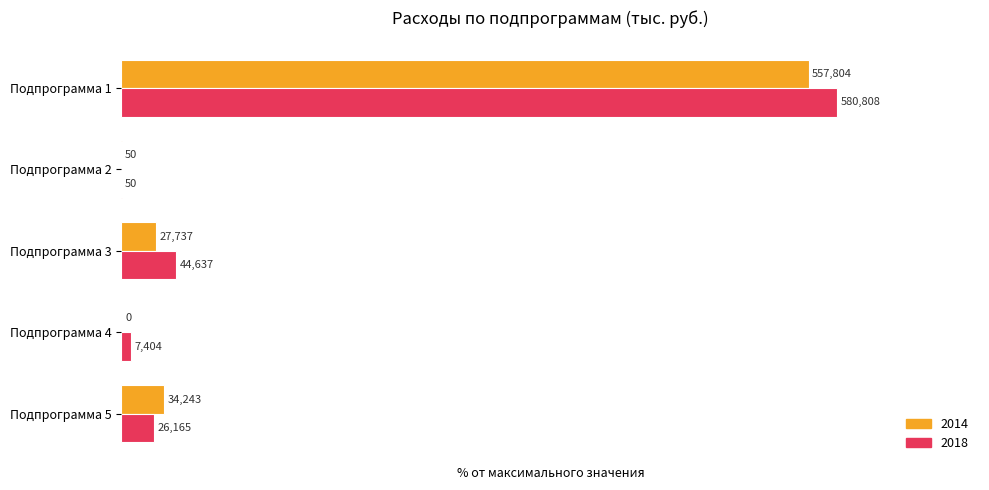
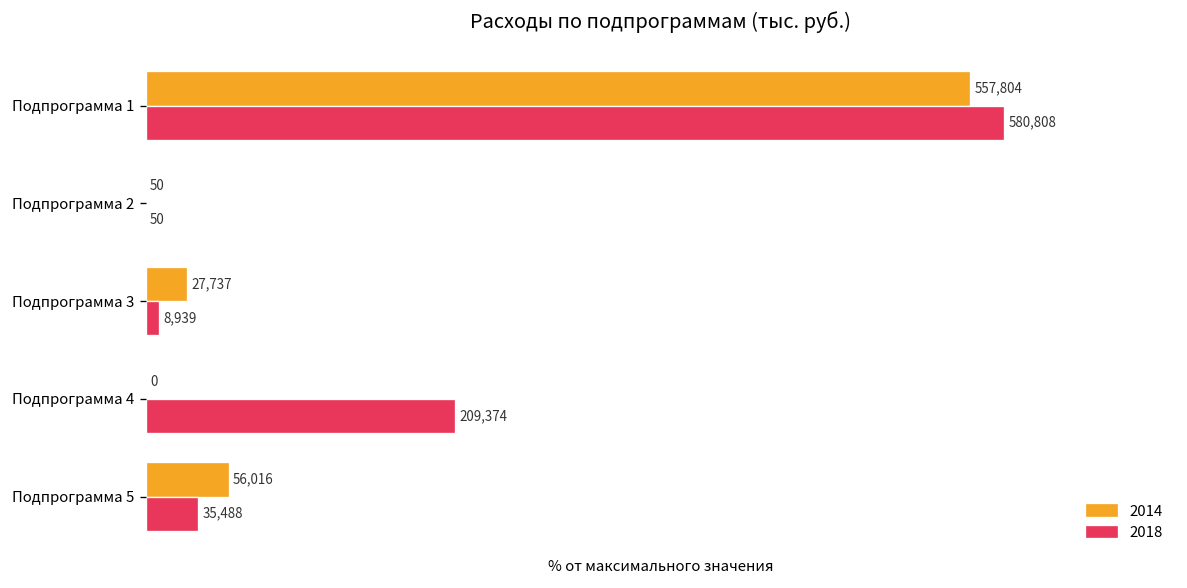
  {
    "2014": {
      "Подпрограмма 4": "0",
-     "Подпрограмма 5": "34,243"
+     "Подпрограмма 5": "56,016"
    },
    "2018": {
-     "Подпрограмма 3": "44,637",
-     "Подпрограмма 4": "7,404",
-     "Подпрограмма 5": "26,165"
+     "Подпрограмма 3": "8,939",
+     "Подпрограмма 4": "209,374",
+     "Подпрограмма 5": "35,488"
    }
  }
